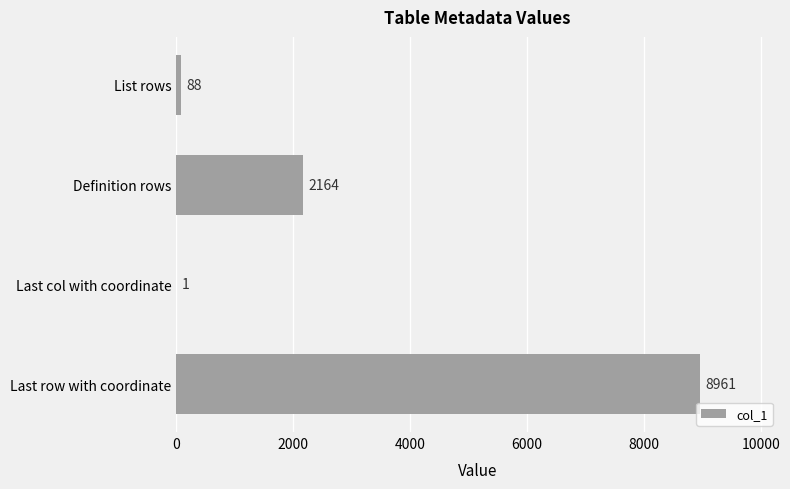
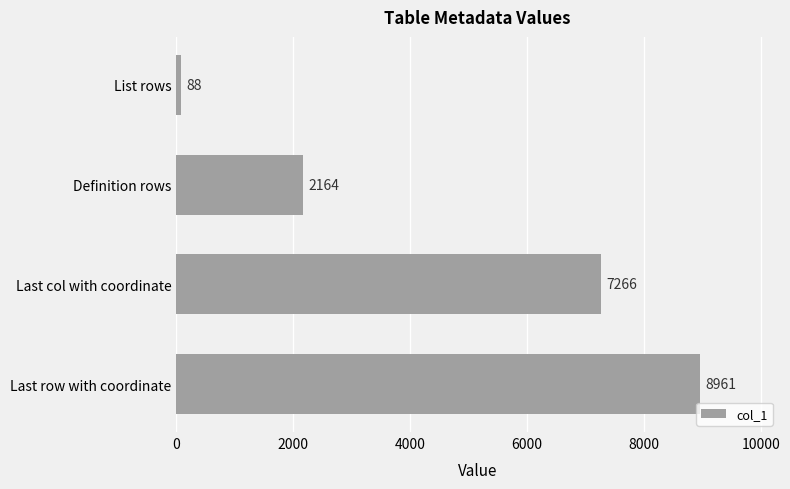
  {
    "List rows": 88,
    "Definition rows": 2164,
-   "Last col with coordinate": 1,
+   "Last col with coordinate": 7266,
    "Last row with coordinate": 8961
  }
